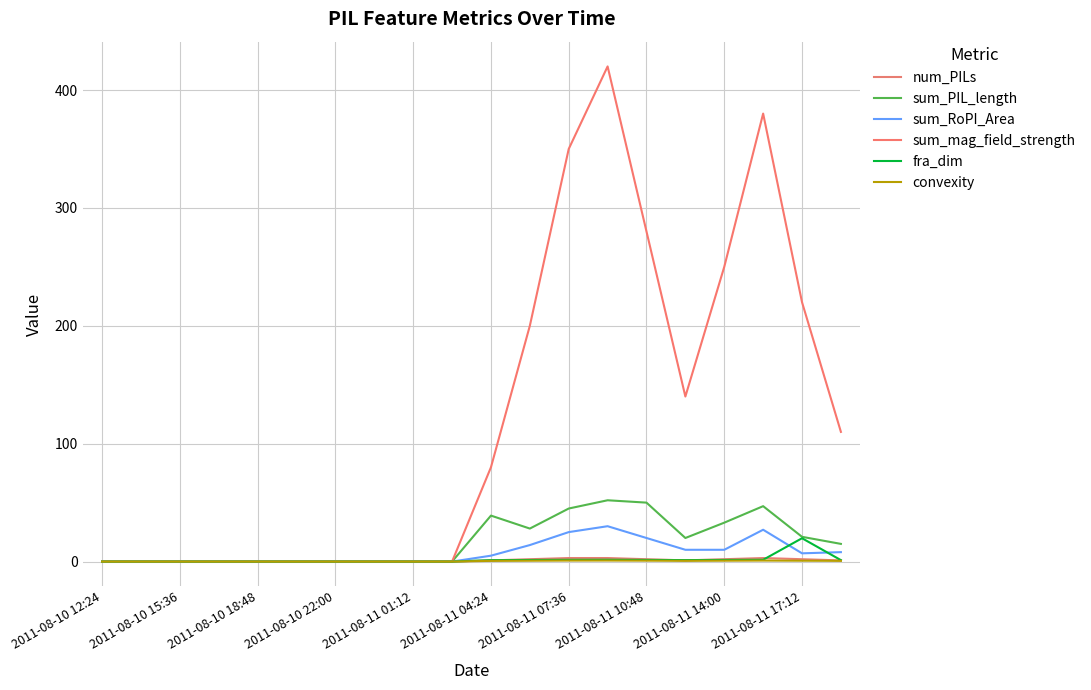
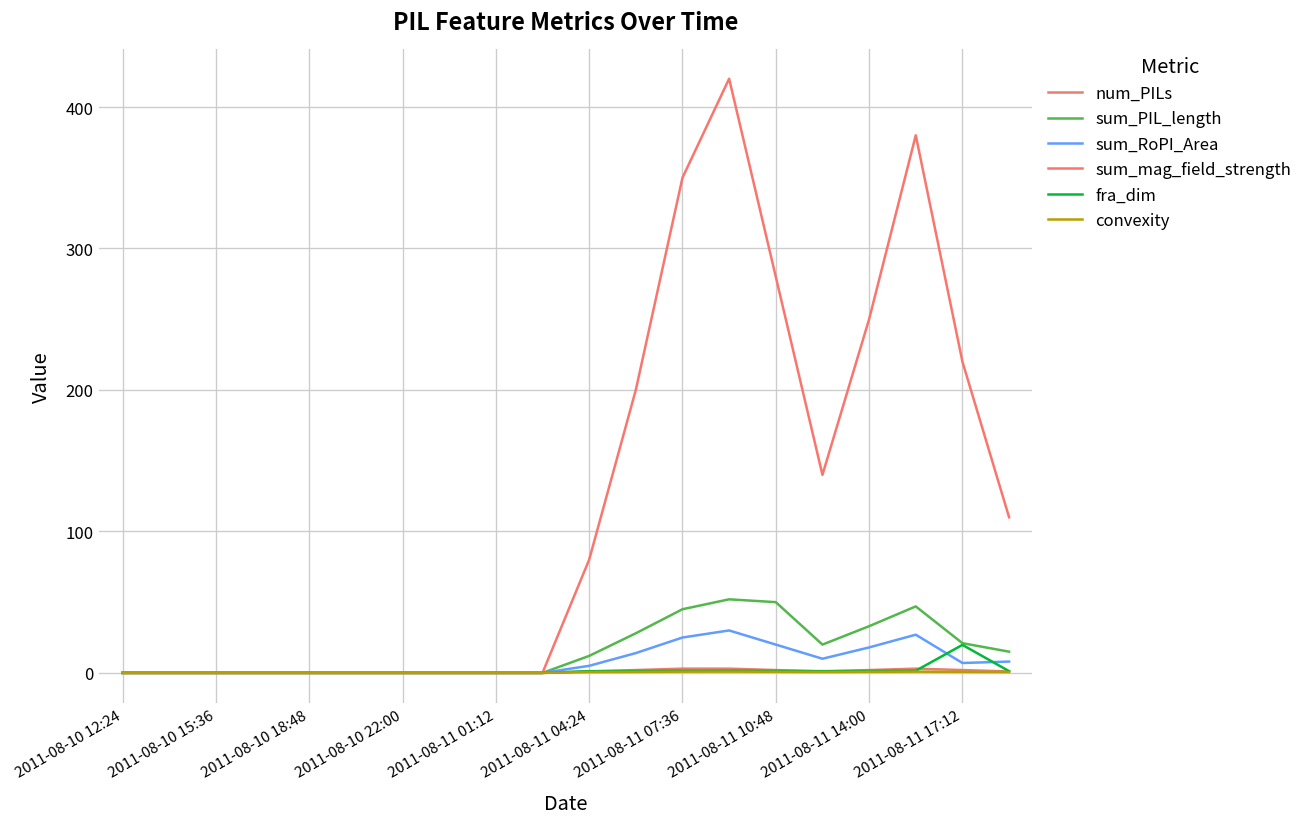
  {
    "sum_PIL_length": {
-     "2011-08-11 04:24": 39,
+     "2011-08-11 04:24": 12,
      "2011-08-11 07:36": 45,
      "2011-08-11 10:48": 50,
      "2011-08-11 14:00": 33
    },
    "sum_RoPI_Area": {
      "2011-08-11 04:24": 5,
      "2011-08-11 07:36": 25,
      "2011-08-11 10:48": 20,
-     "2011-08-11 14:00": 10,
+     "2011-08-11 14:00": 18,
      "2011-08-11 17:12": 7
    }
  }
